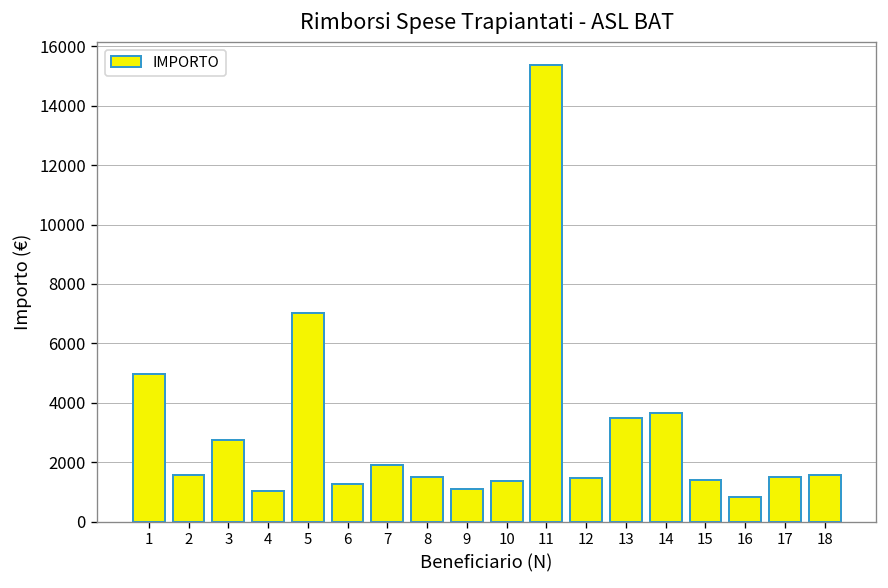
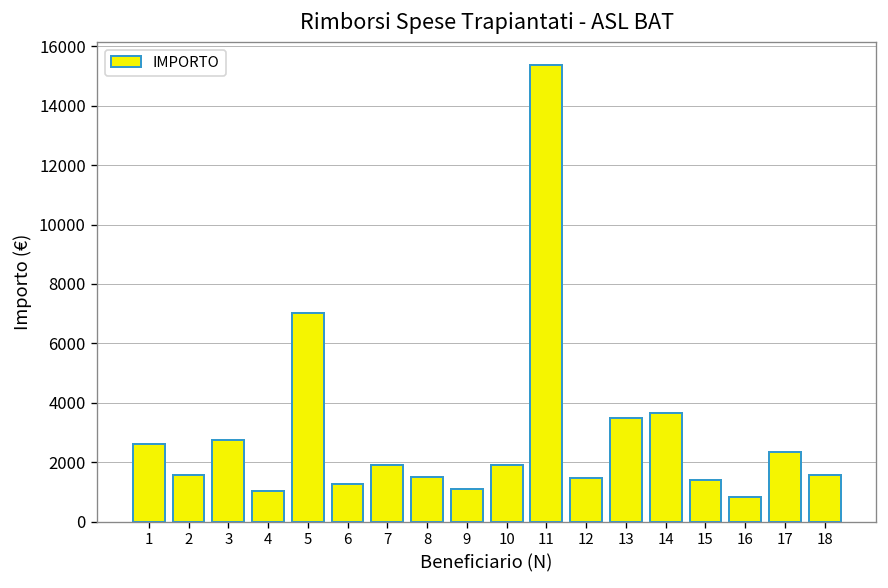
  {
-   "1": 5000,
+   "1": 2600,
    "2": 1600,
    "3": 2700,
    "4": 1000,
    "5": 7000,
    "6": 1300,
    "7": 1900,
    "8": 1500,
    "9": 1100,
-   "10": 1400,
+   "10": 1900,
    "11": 15400,
    "12": 1500,
    "13": 3500,
    "14": 3700,
    "15": 1400,
    "16": 800,
-   "17": 1500,
+   "17": 2400,
    "18": 1600
  }
